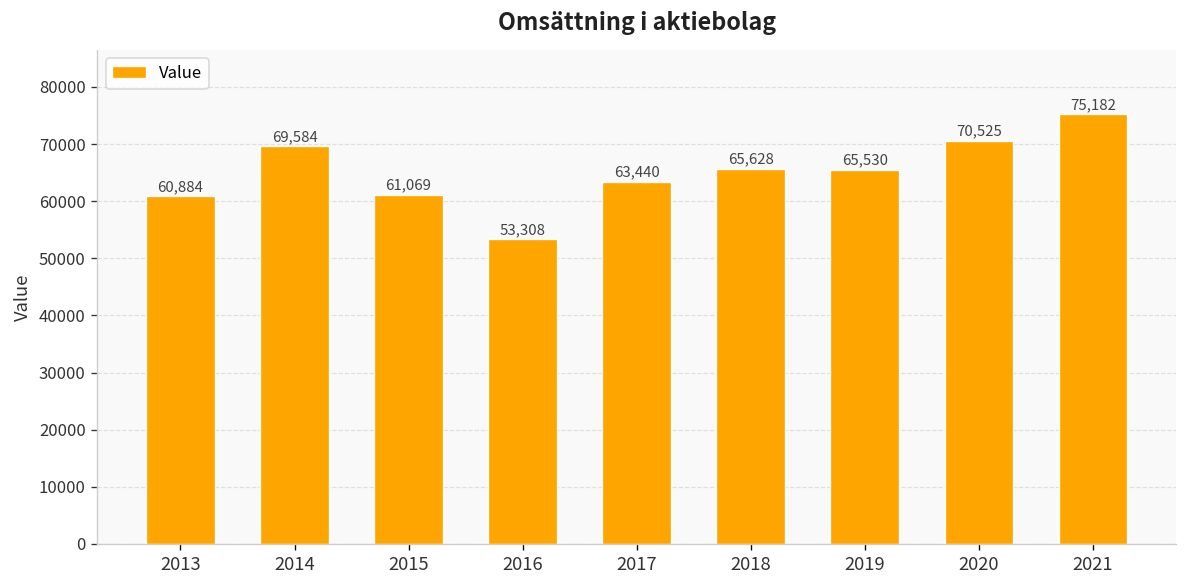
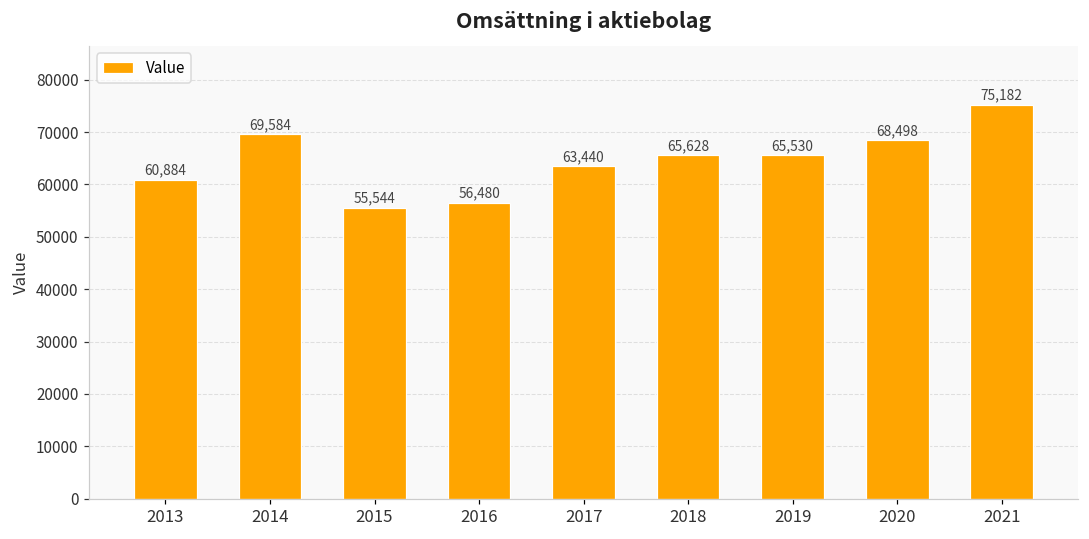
  {
    "2013": "60,884",
    "2014": "69,584",
-   "2015": "61,069",
-   "2016": "53,308",
+   "2015": "55,544",
+   "2016": "56,480",
    "2017": "63,440",
    "2018": "65,628",
    "2019": "65,530",
-   "2020": "70,525",
+   "2020": "68,498",
    "2021": "75,182"
  }
